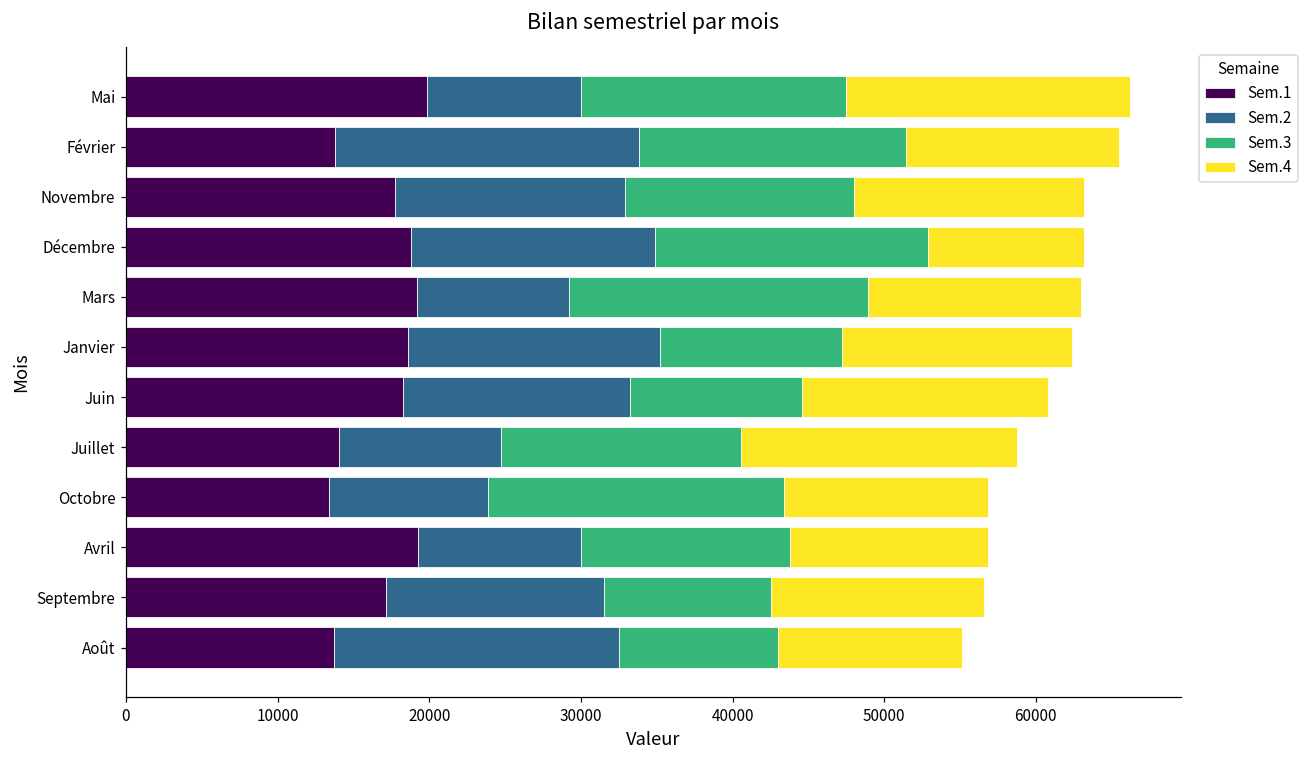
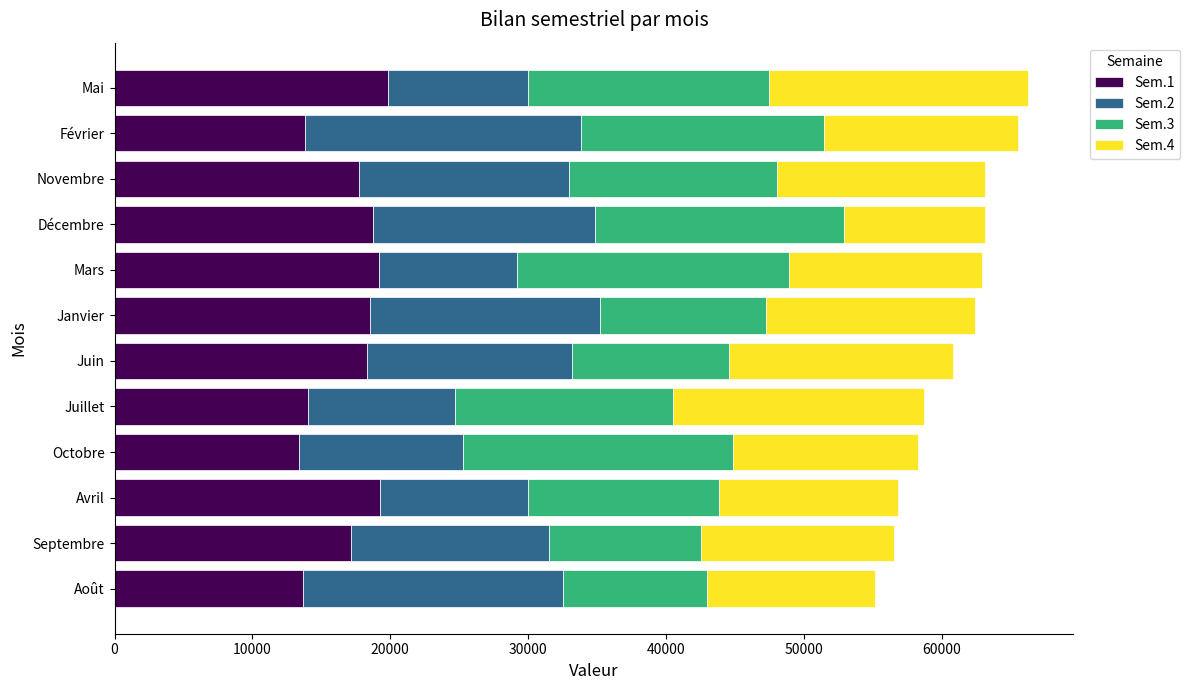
  {
    "Sem.1": {
      "Mai": 19800,
      "Février": 13800,
      "Novembre": 17700,
      "Décembre": 18800,
      "Mars": 19200,
      "Janvier": 18600,
      "Juin": 18300,
      "Juillet": 14000,
      "Octobre": 13400,
      "Avril": 19300,
      "Septembre": 17200,
      "Août": 13700
    },
    "Sem.2": {
      "Mai": 10200,
      "Février": 20000,
      "Novembre": 15200,
      "Décembre": 16100,
      "Mars": 10000,
      "Janvier": 16600,
      "Juin": 14900,
      "Juillet": 10700,
-     "Octobre": 10400,
+     "Octobre": 11900,
      "Avril": 10700,
      "Septembre": 14400,
      "Août": 18800
    },
    "Sem.3": {
      "Mai": 17500,
      "Février": 17600,
      "Novembre": 15100,
      "Décembre": 18000,
      "Mars": 19700,
      "Janvier": 12000,
      "Juin": 11300,
      "Juillet": 15800,
      "Octobre": 19600,
      "Avril": 13800,
      "Septembre": 11000,
      "Août": 10500
    },
    "Sem.4": {
      "Mai": 18800,
      "Février": 14000,
      "Novembre": 15200,
      "Décembre": 10300,
      "Mars": 14000,
      "Janvier": 15100,
      "Juin": 16300,
      "Juillet": 18200,
      "Octobre": 13500,
      "Avril": 13000,
      "Septembre": 14000,
      "Août": 12100
    }
  }
